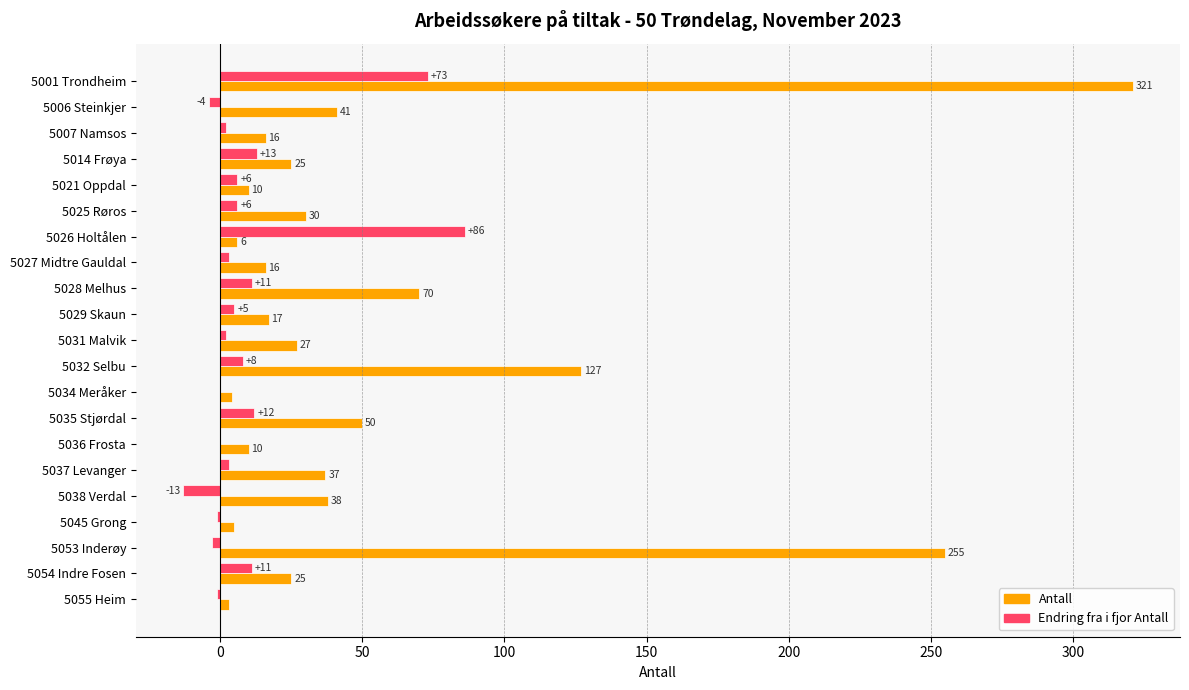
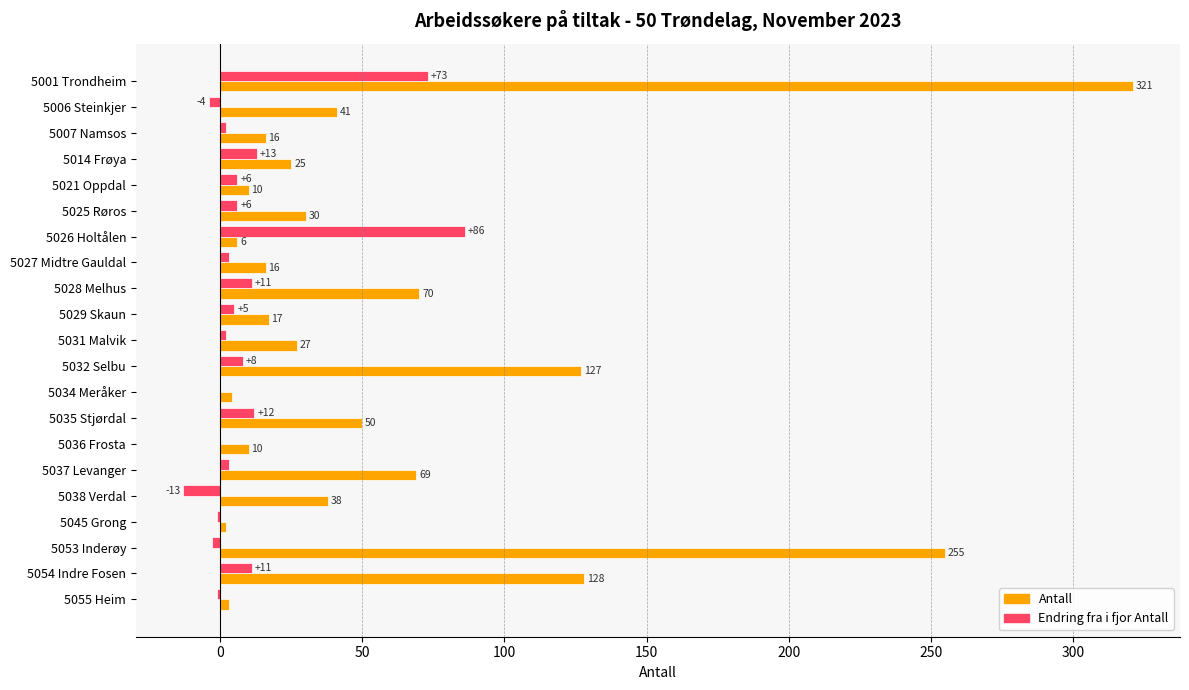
  {
    "Antall": {
      "5001 Trondheim": "321",
      "5006 Steinkjer": "41",
      "5007 Namsos": "16",
      "5014 Frøya": "25",
      "5021 Oppdal": "10",
      "5025 Røros": "30",
      "5026 Holtålen": "6",
      "5027 Midtre Gauldal": "16",
      "5028 Melhus": "70",
      "5029 Skaun": "17",
      "5031 Malvik": "27",
      "5032 Selbu": "127",
      "5035 Stjørdal": "50",
      "5036 Frosta": "10",
-     "5037 Levanger": "37",
+     "5037 Levanger": "69",
      "5038 Verdal": "38",
-     "5045 Grong": "5",
+     "5045 Grong": "2",
      "5053 Inderøy": "255",
-     "5054 Indre Fosen": "25"
+     "5054 Indre Fosen": "128"
    },
    "Endring fra i fjor Antall": {
      "5001 Trondheim": "+73",
      "5006 Steinkjer": "-4",
      "5014 Frøya": "+13",
      "5021 Oppdal": "+6",
      "5025 Røros": "+6",
      "5026 Holtålen": "+86",
      "5028 Melhus": "+11",
      "5029 Skaun": "+5",
      "5032 Selbu": "+8",
      "5035 Stjørdal": "+12",
      "5038 Verdal": "-13",
      "5054 Indre Fosen": "+11"
    }
  }
